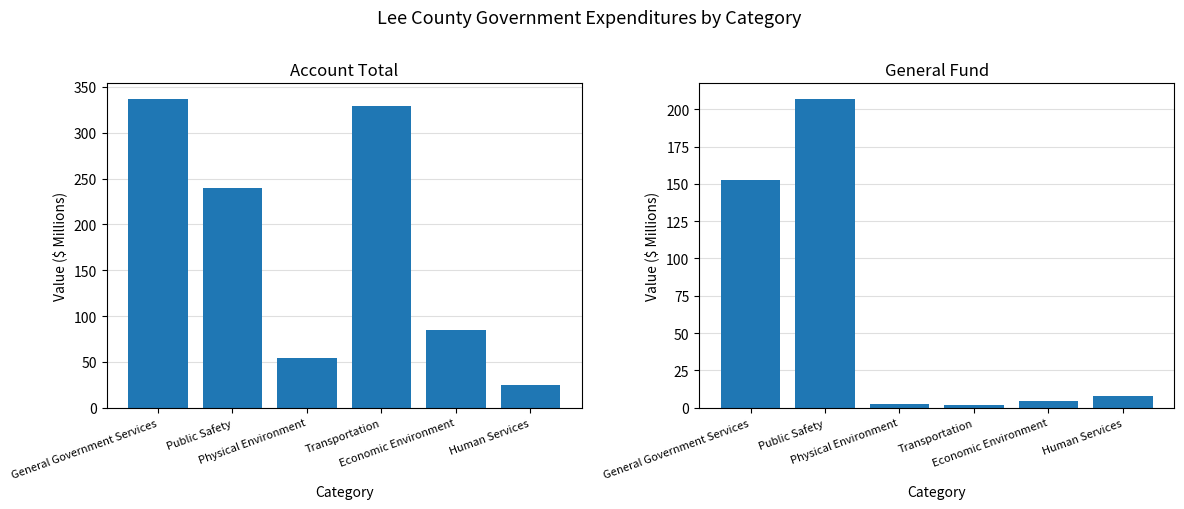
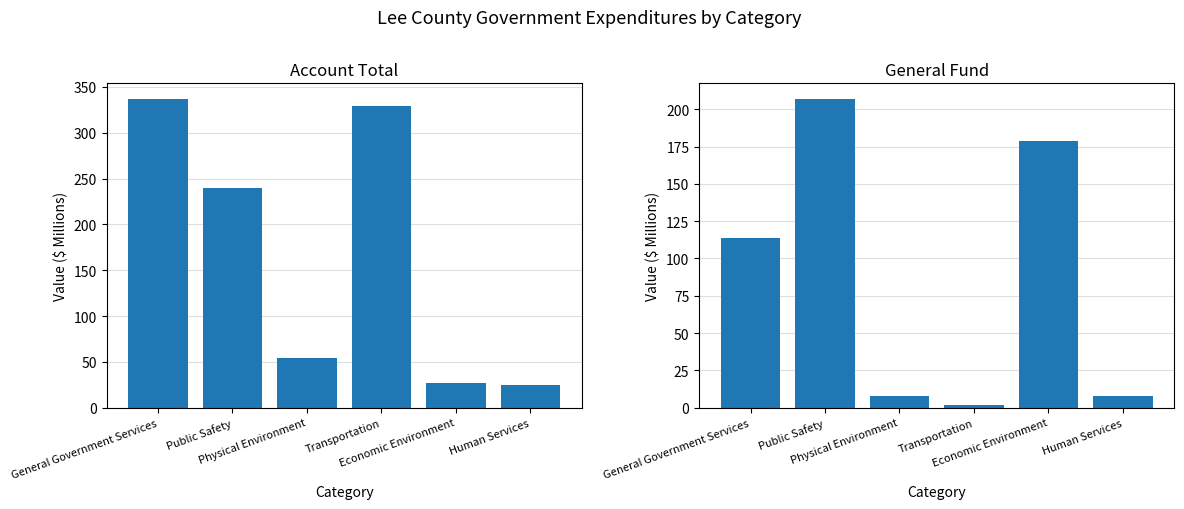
  {
    "Account Total": {
      "General Government Services": 340,
      "Public Safety": 240,
      "Physical Environment": 50,
      "Transportation": 330,
-     "Economic Environment": 80,
+     "Economic Environment": 30,
      "Human Services": 20
    },
    "General Fund": {
-     "General Government Services": 153,
+     "General Government Services": 114,
      "Public Safety": 207,
-     "Physical Environment": 3,
-     "Economic Environment": 4,
+     "Physical Environment": 8,
+     "Economic Environment": 179,
      "Human Services": 8
    }
  }
